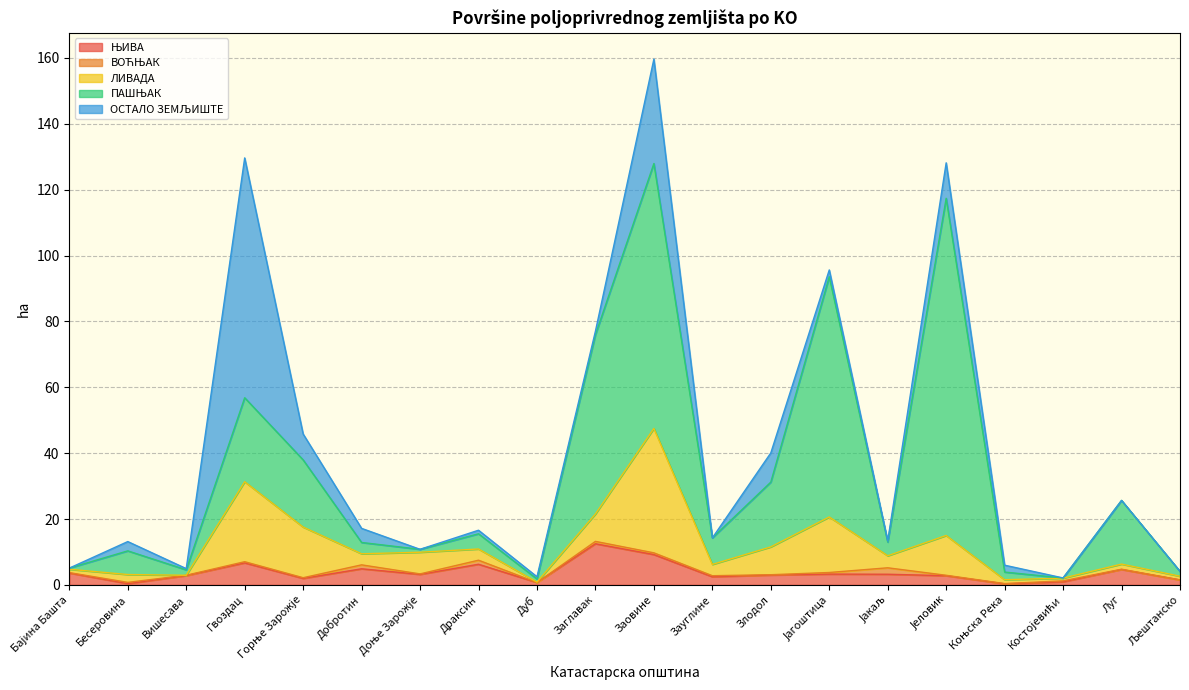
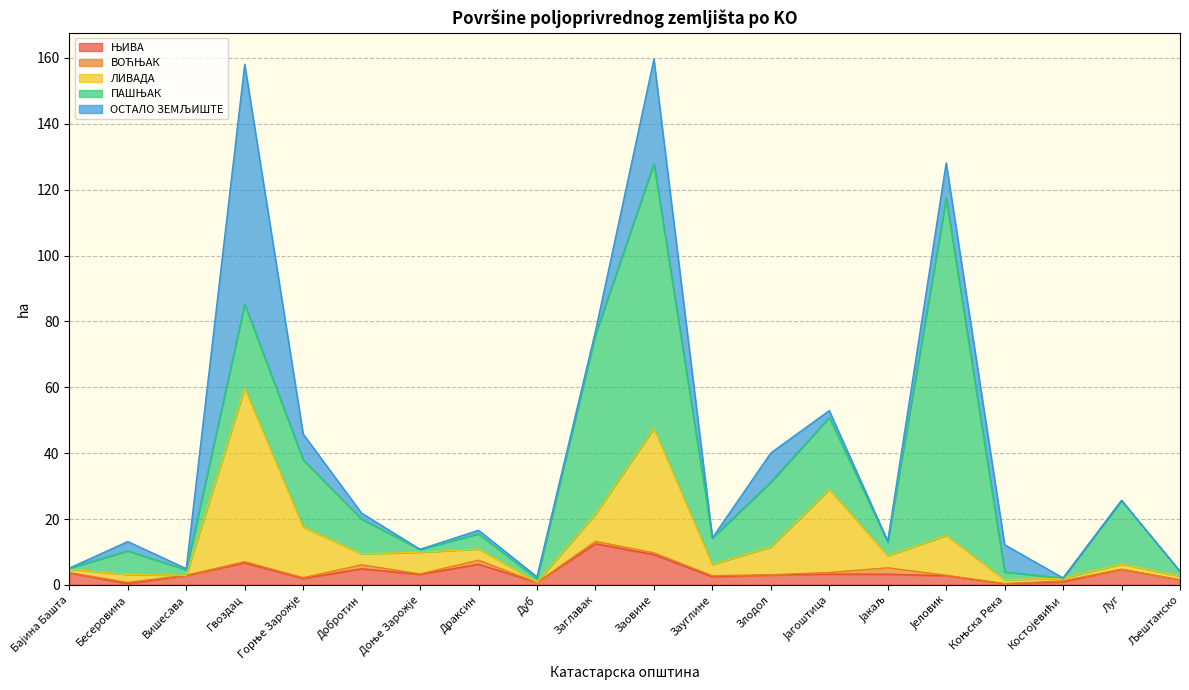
  {
    "ЛИВАДА": {
      "Бесеровина": 2,
-     "Гвоздац": 24,
+     "Гвоздац": 53,
      "Горње Зарожје": 15,
      "Добротин": 3,
      "Доње Зарожје": 7,
      "Драксин": 3,
      "Заглавак": 8,
      "Заовине": 38,
      "Зауглине": 3,
      "Злодол": 8,
-     "Јагоштица": 17,
+     "Јагоштица": 25,
      "Јакаљ": 4,
      "Јеловик": 12,
      "Коњска Река": 1,
      "Луг": 2,
      "Љештанско": 1
    },
    "ПАШЊАК": {
      "Бесеровина": 7,
      "Гвоздац": 25,
      "Горње Зарожје": 20,
-     "Добротин": 3,
+     "Добротин": 11,
      "Драксин": 5,
      "Заглавак": 54,
      "Заовине": 80,
      "Злодол": 20,
-     "Јагоштица": 73,
+     "Јагоштица": 22,
      "Јеловик": 102,
      "Коњска Река": 2
    },
    "ОСТАЛО ЗЕМЉИШТЕ": {
      "Бесеровина": 3,
      "Гвоздац": 73,
      "Горње Зарожје": 8,
-     "Добротин": 4,
+     "Добротин": 2,
      "Драксин": 1,
      "Заглавак": 1,
      "Заовине": 32,
      "Злодол": 9,
      "Јагоштица": 2,
      "Јеловик": 11,
-     "Коњска Река": 2
+     "Коњска Река": 8
    }
  }
